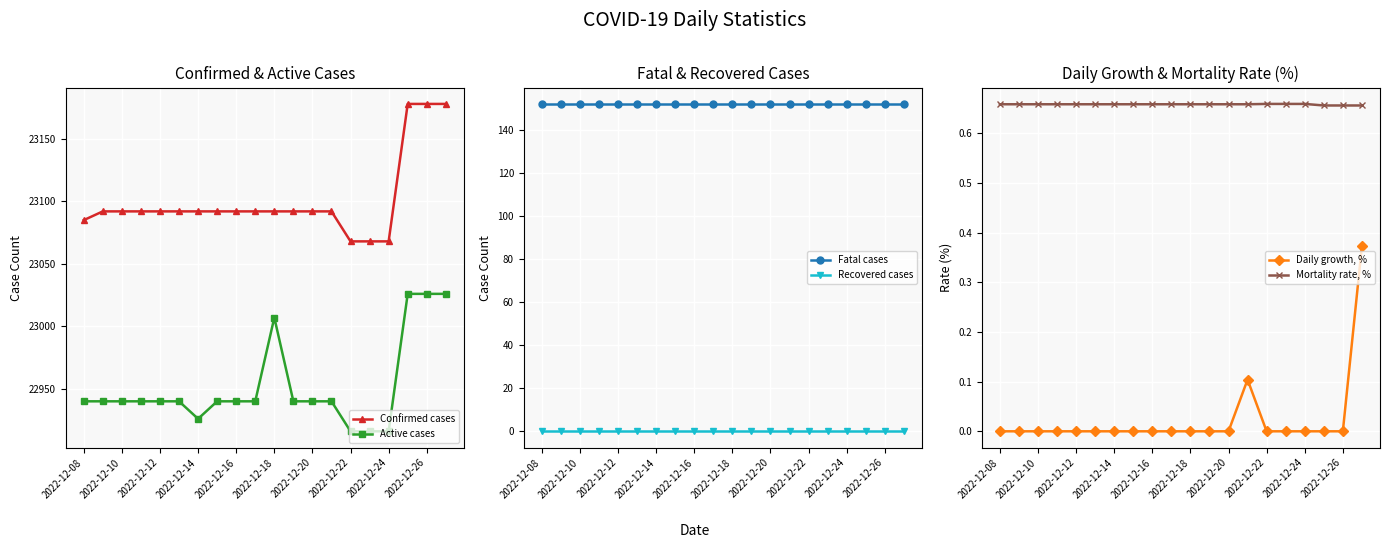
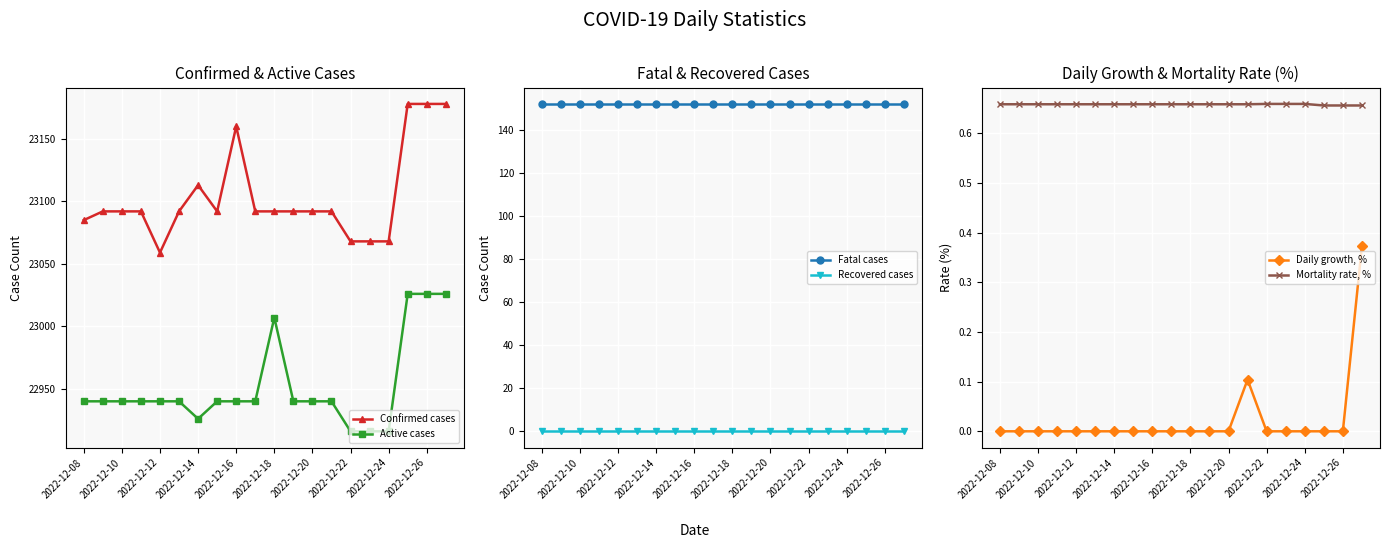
  {
    "Confirmed & Active Cases": {
      "Confirmed cases": {
        "2022-12-08": 23085,
        "2022-12-10": 23092,
-       "2022-12-12": 23092,
-       "2022-12-14": 23092,
-       "2022-12-16": 23092,
+       "2022-12-12": 23059,
+       "2022-12-14": 23113,
+       "2022-12-16": 23160,
        "2022-12-18": 23092,
        "2022-12-20": 23092,
        "2022-12-22": 23068,
        "2022-12-24": 23068,
        "2022-12-26": 23178
      },
      "Active cases": {
        "2022-12-08": 22940,
        "2022-12-10": 22940,
        "2022-12-12": 22940,
        "2022-12-14": 22926,
        "2022-12-16": 22940,
        "2022-12-18": 23007,
        "2022-12-20": 22940,
        "2022-12-26": 23026
      }
    },
    "Fatal & Recovered Cases": {
      "Fatal cases": {
        "2022-12-08": 152,
        "2022-12-10": 152,
        "2022-12-12": 152,
        "2022-12-14": 152,
        "2022-12-16": 152,
        "2022-12-18": 152,
        "2022-12-20": 152,
        "2022-12-22": 152,
        "2022-12-24": 152,
        "2022-12-26": 152
      },
      "Recovered cases": {
        "2022-12-08": 0,
        "2022-12-10": 0,
        "2022-12-12": 0,
        "2022-12-14": 0,
        "2022-12-16": 0,
        "2022-12-18": 0,
        "2022-12-20": 0,
        "2022-12-22": 0,
        "2022-12-24": 0,
        "2022-12-26": 0
      }
    },
    "Daily Growth & Mortality Rate (%)": {
      "Daily growth, %": {
        "2022-12-08": 0.00,
        "2022-12-10": 0.00,
        "2022-12-12": 0.00,
        "2022-12-14": 0.00,
        "2022-12-16": 0.00,
        "2022-12-18": 0.00,
        "2022-12-20": 0.00,
        "2022-12-22": 0.00,
        "2022-12-24": 0.00,
        "2022-12-26": 0.00
      },
      "Mortality rate, %": {
        "2022-12-08": 0.66,
        "2022-12-10": 0.66,
        "2022-12-12": 0.66,
        "2022-12-14": 0.66,
        "2022-12-16": 0.66,
        "2022-12-18": 0.66,
        "2022-12-20": 0.66,
        "2022-12-22": 0.66,
        "2022-12-24": 0.66,
        "2022-12-26": 0.66
      }
    }
  }
